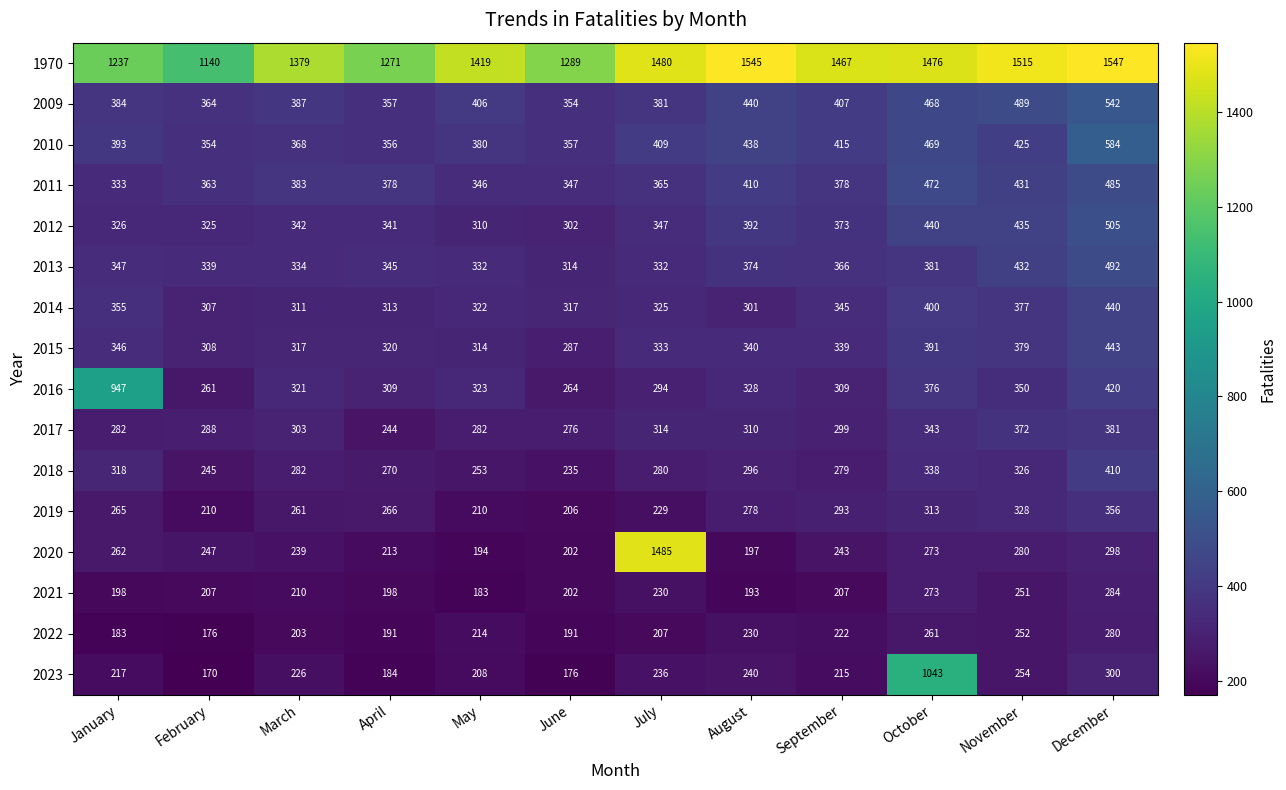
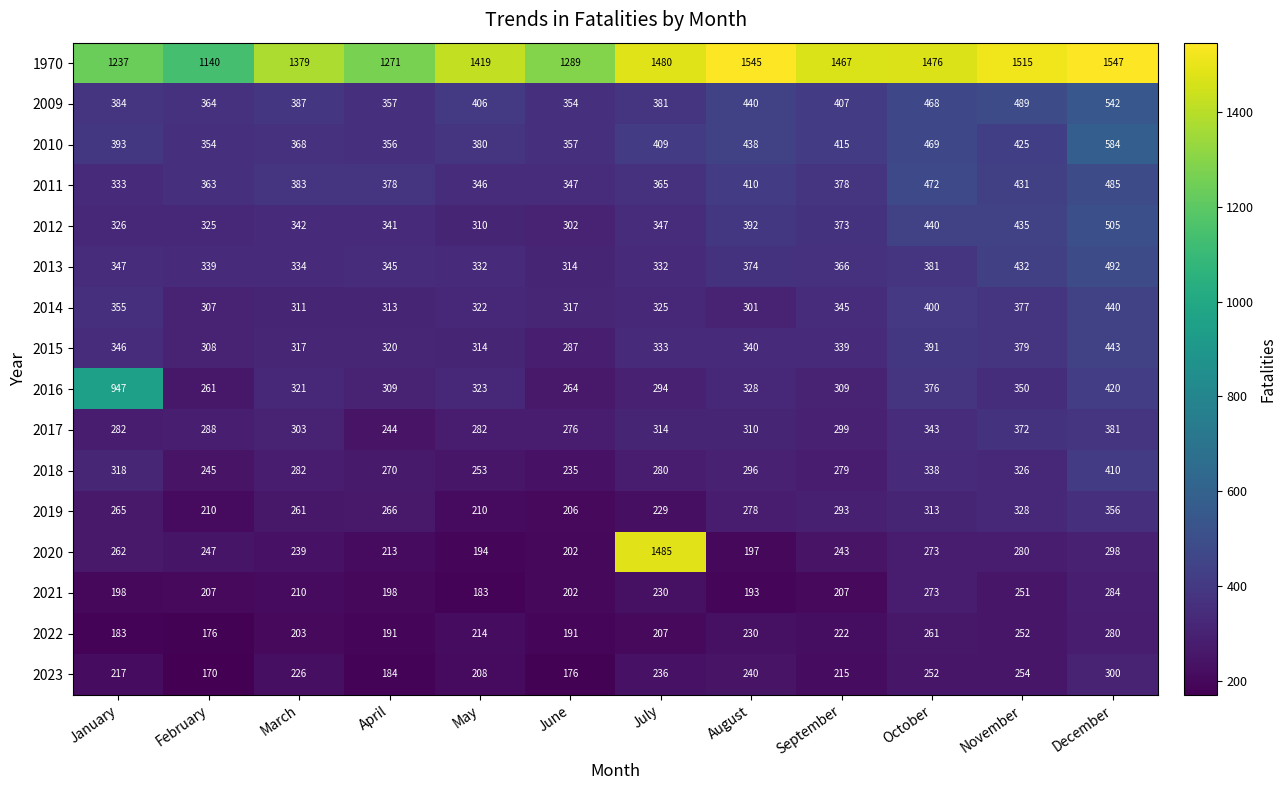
  {
    "1970": {
      "January": 1237,
      "February": 1140,
      "March": 1379,
      "April": 1271,
      "May": 1419,
      "June": 1289,
      "July": 1480,
      "August": 1545,
      "September": 1467,
      "October": 1476,
      "November": 1515,
      "December": 1547
    },
    "2009": {
      "January": 384,
      "February": 364,
      "March": 387,
      "April": 357,
      "May": 406,
      "June": 354,
      "July": 381,
      "August": 440,
      "September": 407,
      "October": 468,
      "November": 489,
      "December": 542
    },
    "2010": {
      "January": 393,
      "February": 354,
      "March": 368,
      "April": 356,
      "May": 380,
      "June": 357,
      "July": 409,
      "August": 438,
      "September": 415,
      "October": 469,
      "November": 425,
      "December": 584
    },
    "2011": {
      "January": 333,
      "February": 363,
      "March": 383,
      "April": 378,
      "May": 346,
      "June": 347,
      "July": 365,
      "August": 410,
      "September": 378,
      "October": 472,
      "November": 431,
      "December": 485
    },
    "2012": {
      "January": 326,
      "February": 325,
      "March": 342,
      "April": 341,
      "May": 310,
      "June": 302,
      "July": 347,
      "August": 392,
      "September": 373,
      "October": 440,
      "November": 435,
      "December": 505
    },
    "2013": {
      "January": 347,
      "February": 339,
      "March": 334,
      "April": 345,
      "May": 332,
      "June": 314,
      "July": 332,
      "August": 374,
      "September": 366,
      "October": 381,
      "November": 432,
      "December": 492
    },
    "2014": {
      "January": 355,
      "February": 307,
      "March": 311,
      "April": 313,
      "May": 322,
      "June": 317,
      "July": 325,
      "August": 301,
      "September": 345,
      "October": 400,
      "November": 377,
      "December": 440
    },
    "2015": {
      "January": 346,
      "February": 308,
      "March": 317,
      "April": 320,
      "May": 314,
      "June": 287,
      "July": 333,
      "August": 340,
      "September": 339,
      "October": 391,
      "November": 379,
      "December": 443
    },
    "2016": {
      "January": 947,
      "February": 261,
      "March": 321,
      "April": 309,
      "May": 323,
      "June": 264,
      "July": 294,
      "August": 328,
      "September": 309,
      "October": 376,
      "November": 350,
      "December": 420
    },
    "2017": {
      "January": 282,
      "February": 288,
      "March": 303,
      "April": 244,
      "May": 282,
      "June": 276,
      "July": 314,
      "August": 310,
      "September": 299,
      "October": 343,
      "November": 372,
      "December": 381
    },
    "2018": {
      "January": 318,
      "February": 245,
      "March": 282,
      "April": 270,
      "May": 253,
      "June": 235,
      "July": 280,
      "August": 296,
      "September": 279,
      "October": 338,
      "November": 326,
      "December": 410
    },
    "2019": {
      "January": 265,
      "February": 210,
      "March": 261,
      "April": 266,
      "May": 210,
      "June": 206,
      "July": 229,
      "August": 278,
      "September": 293,
      "October": 313,
      "November": 328,
      "December": 356
    },
    "2020": {
      "January": 262,
      "February": 247,
      "March": 239,
      "April": 213,
      "May": 194,
      "June": 202,
      "July": 1485,
      "August": 197,
      "September": 243,
      "October": 273,
      "November": 280,
      "December": 298
    },
    "2021": {
      "January": 198,
      "February": 207,
      "March": 210,
      "April": 198,
      "May": 183,
      "June": 202,
      "July": 230,
      "August": 193,
      "September": 207,
      "October": 273,
      "November": 251,
      "December": 284
    },
    "2022": {
      "January": 183,
      "February": 176,
      "March": 203,
      "April": 191,
      "May": 214,
      "June": 191,
      "July": 207,
      "August": 230,
      "September": 222,
      "October": 261,
      "November": 252,
      "December": 280
    },
    "2023": {
      "January": 217,
      "February": 170,
      "March": 226,
      "April": 184,
      "May": 208,
      "June": 176,
      "July": 236,
      "August": 240,
      "September": 215,
-     "October": 1043,
+     "October": 252,
      "November": 254,
      "December": 300
    }
  }
